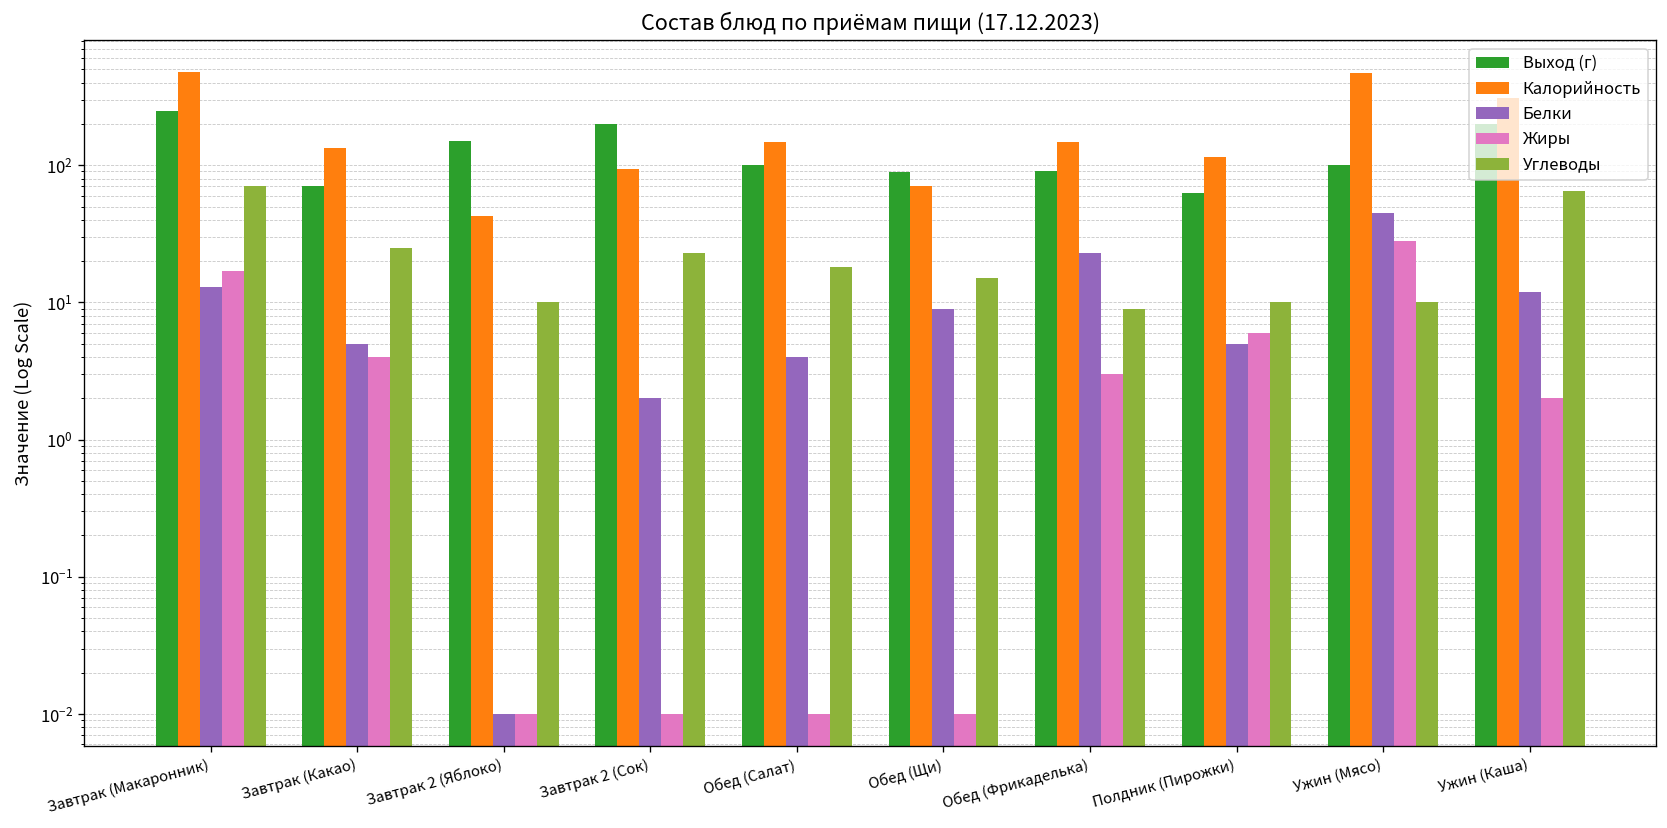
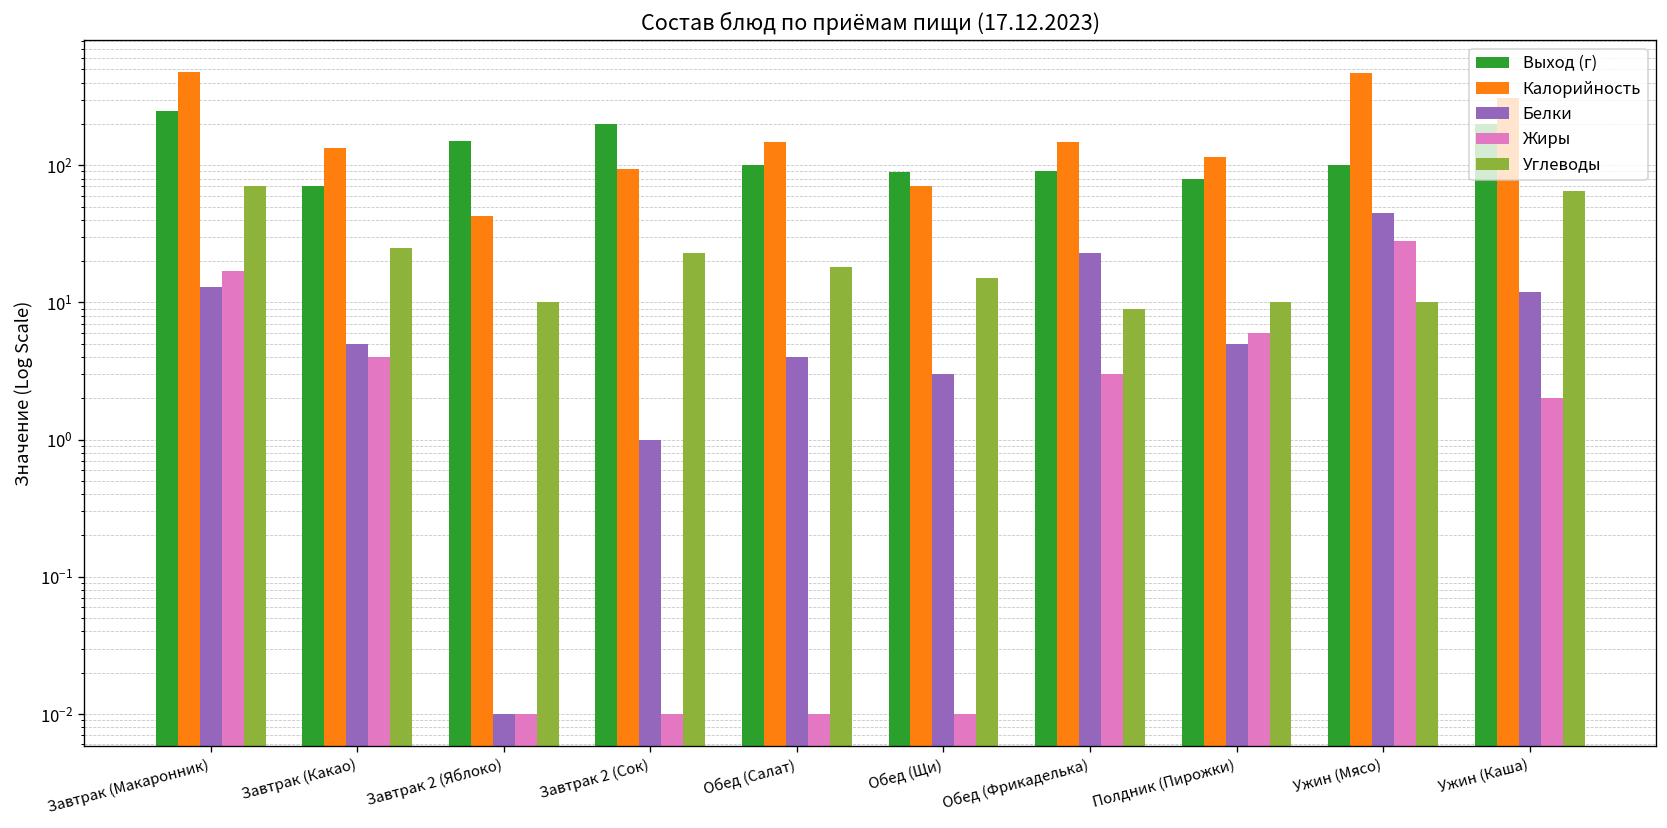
  {
    "Выход (г)": {
      "Завтрак (Макаронник)": 250,
      "Завтрак (Какао)": 70,
      "Завтрак 2 (Яблоко)": 150,
      "Завтрак 2 (Сок)": 200,
      "Обед (Салат)": 100,
      "Обед (Щи)": 90,
      "Обед (Фрикаделька)": 90,
-     "Полдник (Пирожки)": 60,
+     "Полдник (Пирожки)": 80,
      "Ужин (Мясо)": 100
    },
    "Калорийность": {
      "Завтрак (Макаронник)": 480,
      "Завтрак (Какао)": 130,
      "Завтрак 2 (Яблоко)": 43,
      "Завтрак 2 (Сок)": 90,
      "Обед (Салат)": 150,
      "Обед (Щи)": 70,
      "Обед (Фрикаделька)": 150,
      "Полдник (Пирожки)": 110,
      "Ужин (Мясо)": 470
    },
    "Белки": {
      "Завтрак (Макаронник)": 13,
      "Завтрак (Какао)": 5,
      "Завтрак 2 (Яблоко)": 0.010,
-     "Завтрак 2 (Сок)": 2,
+     "Завтрак 2 (Сок)": 1,
      "Обед (Салат)": 4,
-     "Обед (Щи)": 9,
+     "Обед (Щи)": 3,
      "Обед (Фрикаделька)": 23,
      "Полдник (Пирожки)": 5,
      "Ужин (Мясо)": 45,
      "Ужин (Каша)": 12
    },
    "Жиры": {
      "Завтрак (Макаронник)": 17,
      "Завтрак (Какао)": 4,
      "Завтрак 2 (Яблоко)": 0.010,
      "Завтрак 2 (Сок)": 0.010,
      "Обед (Салат)": 0.010,
      "Обед (Щи)": 0.010,
      "Обед (Фрикаделька)": 3,
      "Полдник (Пирожки)": 6,
      "Ужин (Мясо)": 28,
      "Ужин (Каша)": 2
    },
    "Углеводы": {
      "Завтрак (Макаронник)": 70,
      "Завтрак (Какао)": 25,
      "Завтрак 2 (Яблоко)": 10,
      "Завтрак 2 (Сок)": 23,
      "Обед (Салат)": 18,
      "Обед (Щи)": 15,
      "Обед (Фрикаделька)": 9,
      "Полдник (Пирожки)": 10,
      "Ужин (Мясо)": 10,
      "Ужин (Каша)": 70
    }
  }
